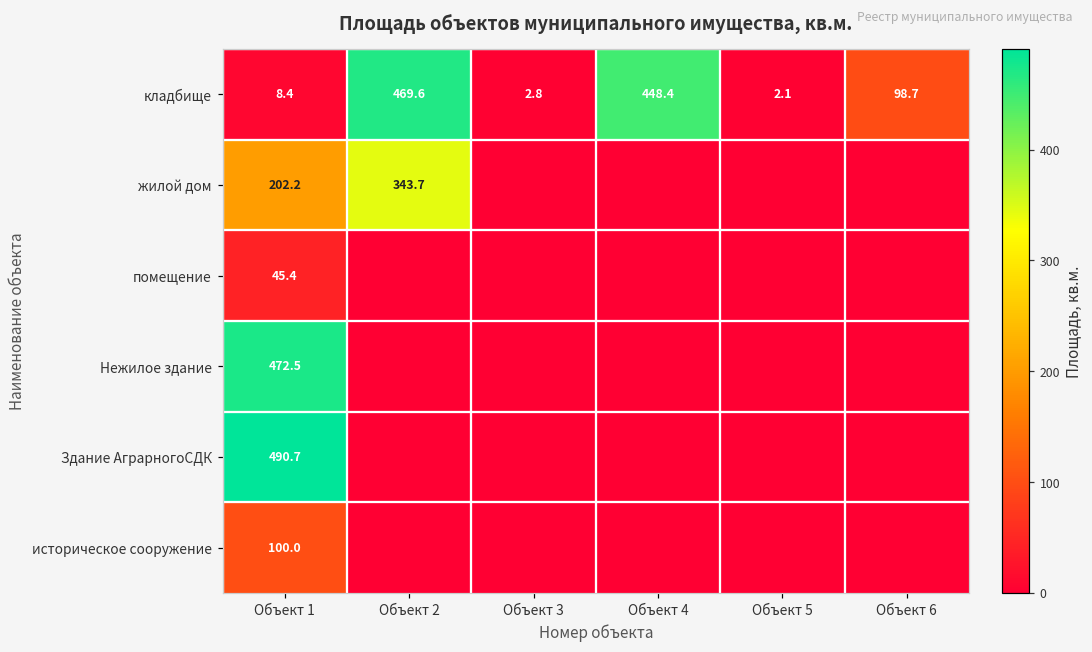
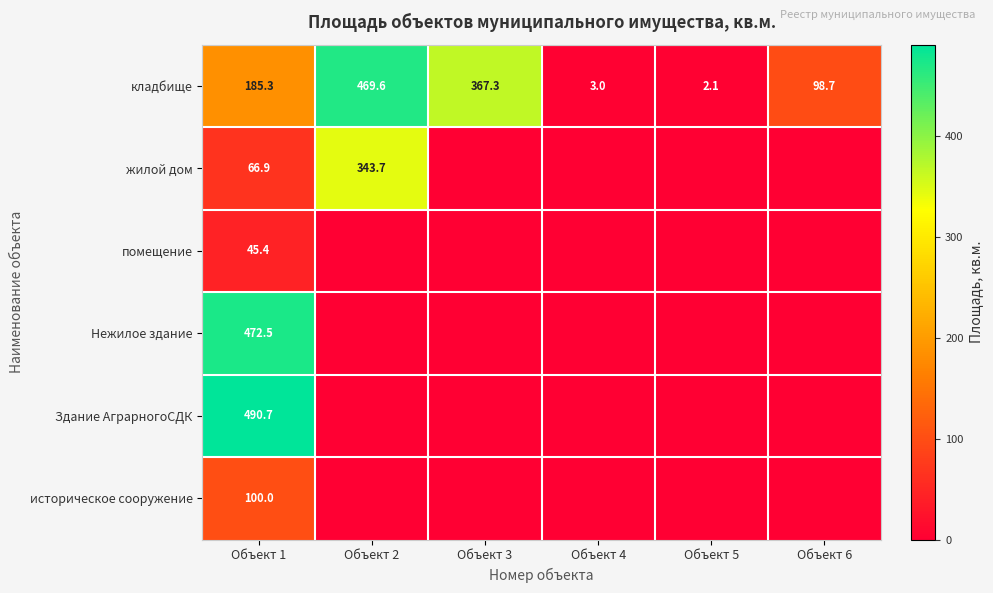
  {
    "кладбище": {
-     "Объект 1": 8.4,
+     "Объект 1": 185.3,
      "Объект 2": 469.6,
-     "Объект 3": 2.8,
-     "Объект 4": 448.4,
+     "Объект 3": 367.3,
+     "Объект 4": 3.0,
      "Объект 5": 2.1,
      "Объект 6": 98.7
    },
    "жилой дом": {
-     "Объект 1": 202.2,
+     "Объект 1": 66.9,
      "Объект 2": 343.7
    },
    "помещение": {
      "Объект 1": 45.4
    },
    "Нежилое здание": {
      "Объект 1": 472.5
    },
    "Здание АграрногоСДК": {
      "Объект 1": 490.7
    },
    "историческое сооружение": {
      "Объект 1": 100.0
    }
  }
